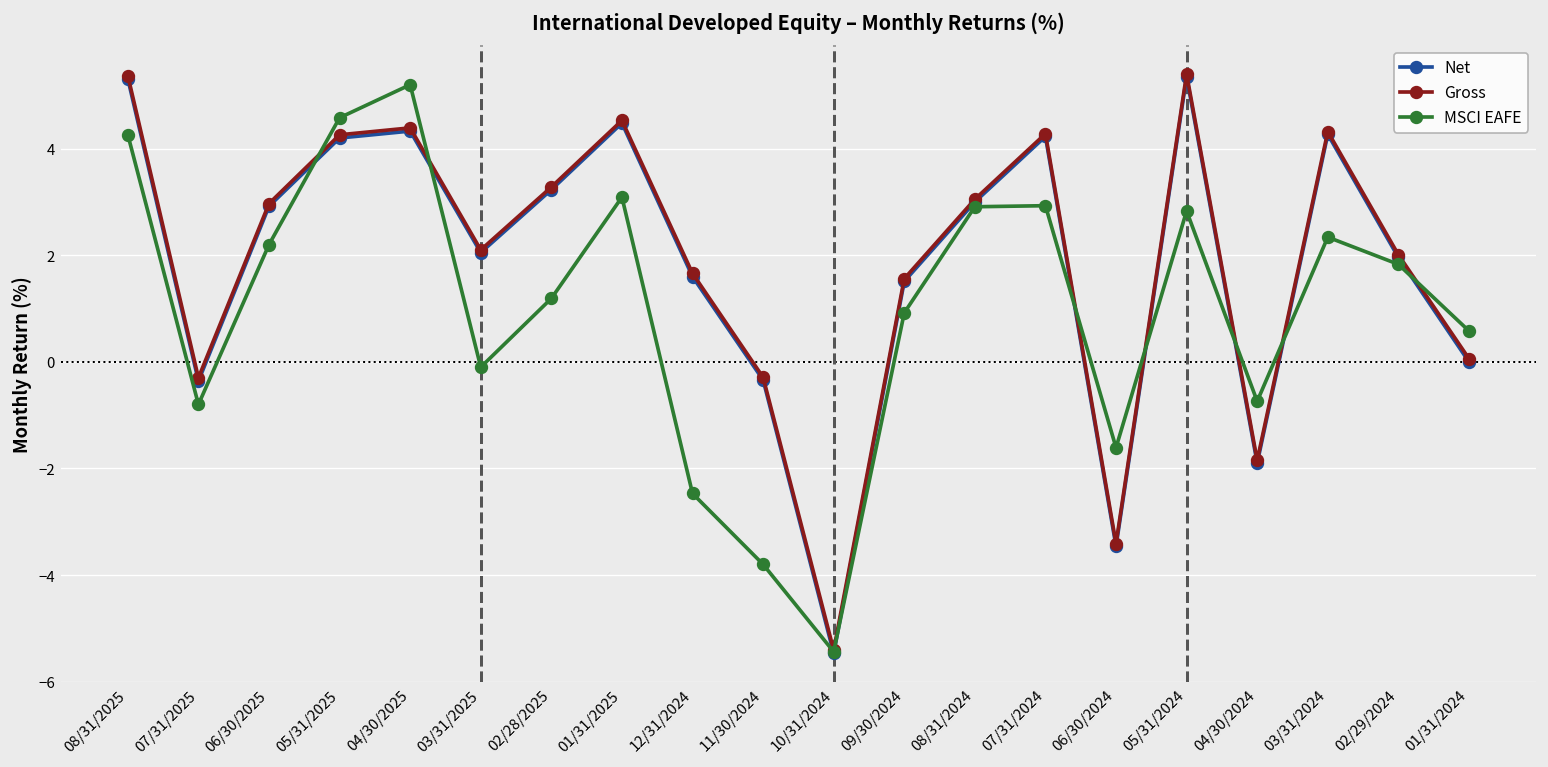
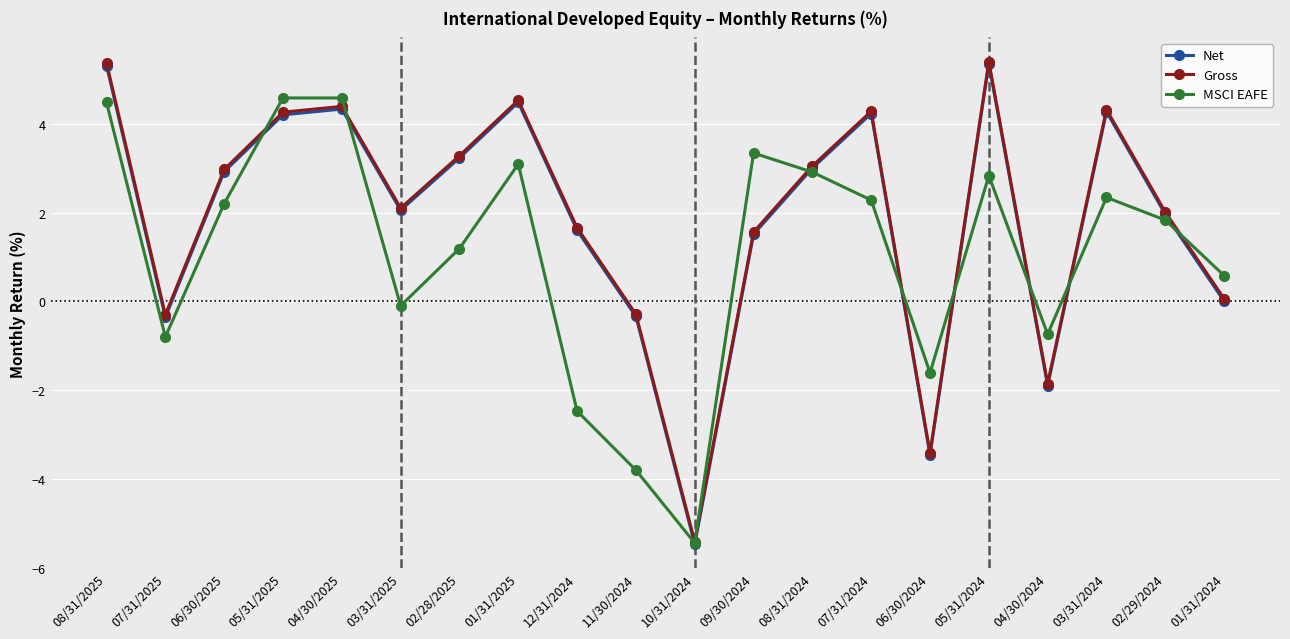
  {
    "Net": {
      "08/31/2025": 5.3,
      "07/31/2025": -0.4,
      "05/31/2025": 4.2,
      "04/30/2025": 4.3,
      "12/31/2024": 1.6,
      "01/31/2024": 0.0
    },
    "Gross": {
      "08/31/2025": 5.4,
      "07/31/2025": -0.3,
      "05/31/2025": 4.3,
      "04/30/2025": 4.4,
      "12/31/2024": 1.7,
      "01/31/2024": 0.1
    },
    "MSCI EAFE": {
-     "08/31/2025": 4.3,
+     "08/31/2025": 4.5,
      "07/31/2025": -0.8,
      "06/30/2025": 2.2,
      "05/31/2025": 4.6,
-     "04/30/2025": 5.2,
+     "04/30/2025": 4.6,
      "03/31/2025": -0.1,
      "02/28/2025": 1.2,
      "01/31/2025": 3.1,
      "12/31/2024": -2.5,
      "11/30/2024": -3.8,
-     "09/30/2024": 0.9,
+     "09/30/2024": 3.3,
      "08/31/2024": 2.9,
-     "07/31/2024": 2.9,
+     "07/31/2024": 2.3,
      "06/30/2024": -1.6,
      "05/31/2024": 2.8,
      "04/30/2024": -0.7,
      "03/31/2024": 2.3,
      "02/29/2024": 1.8,
      "01/31/2024": 0.6
    }
  }
